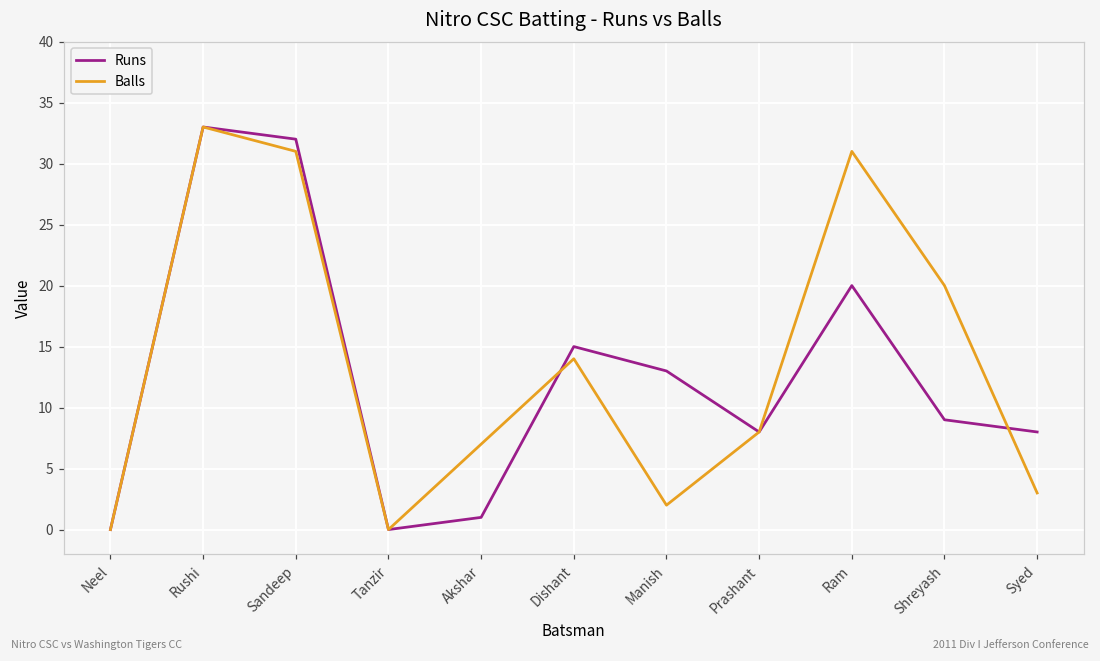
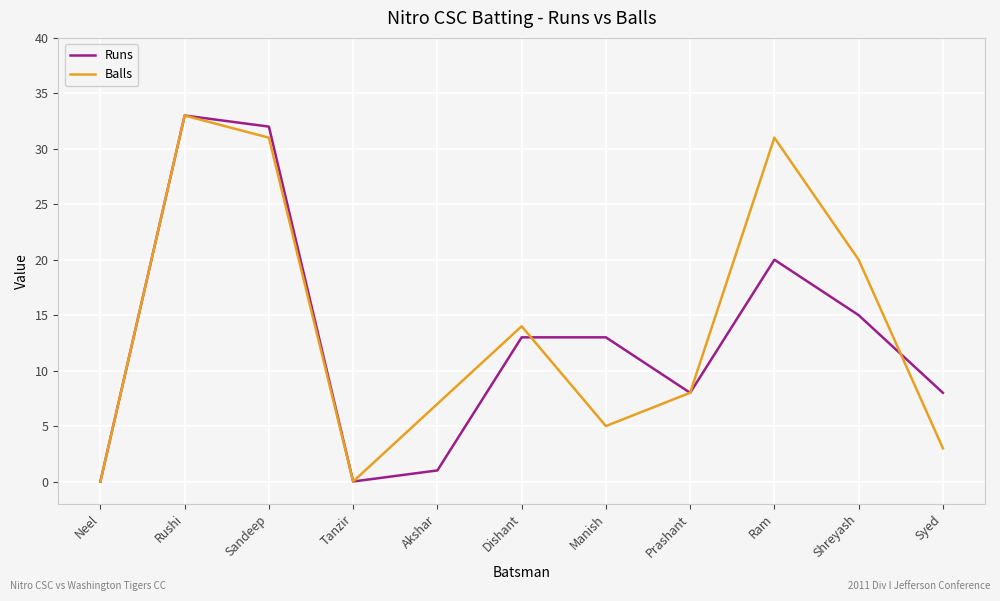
  {
    "Runs": {
      "Sandeep": 32,
      "Akshar": 1,
-     "Dishant": 15,
+     "Dishant": 13,
      "Manish": 13,
      "Ram": 20,
-     "Shreyash": 9,
+     "Shreyash": 15,
      "Syed": 8
    },
    "Balls": {
      "Sandeep": 31,
      "Akshar": 7,
      "Dishant": 14,
-     "Manish": 2,
+     "Manish": 5,
      "Ram": 31,
      "Shreyash": 20,
      "Syed": 3
    }
  }
